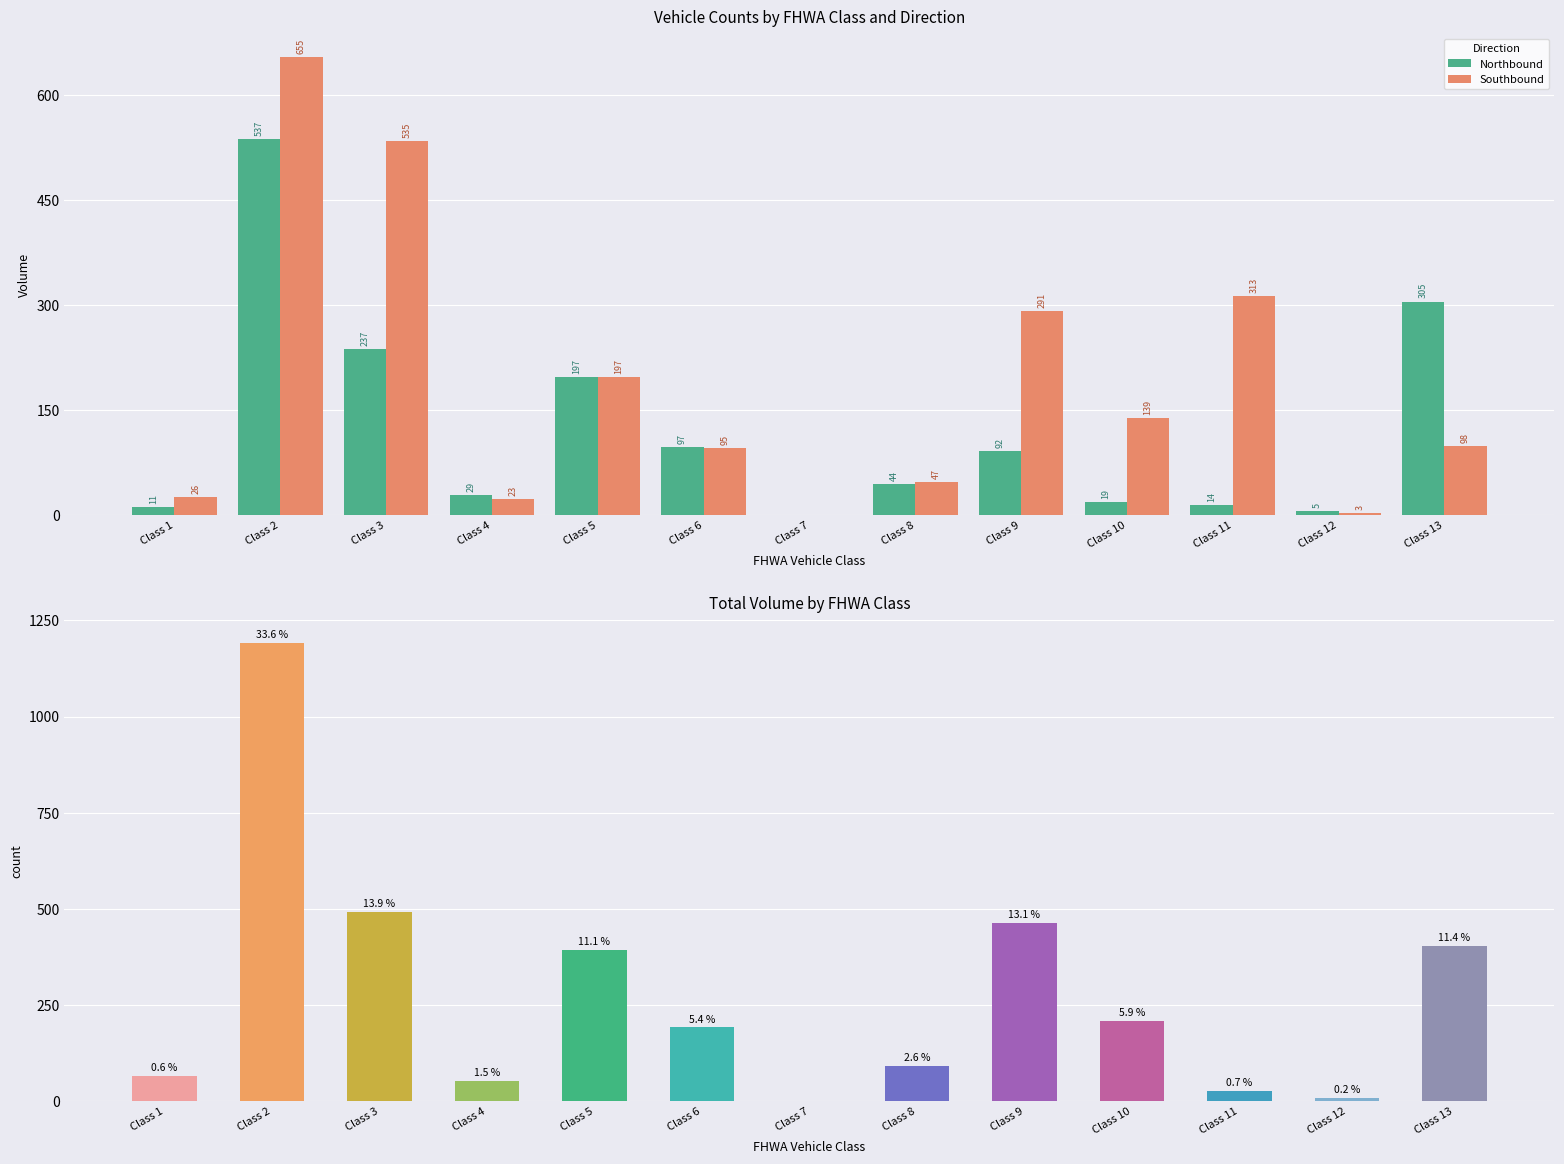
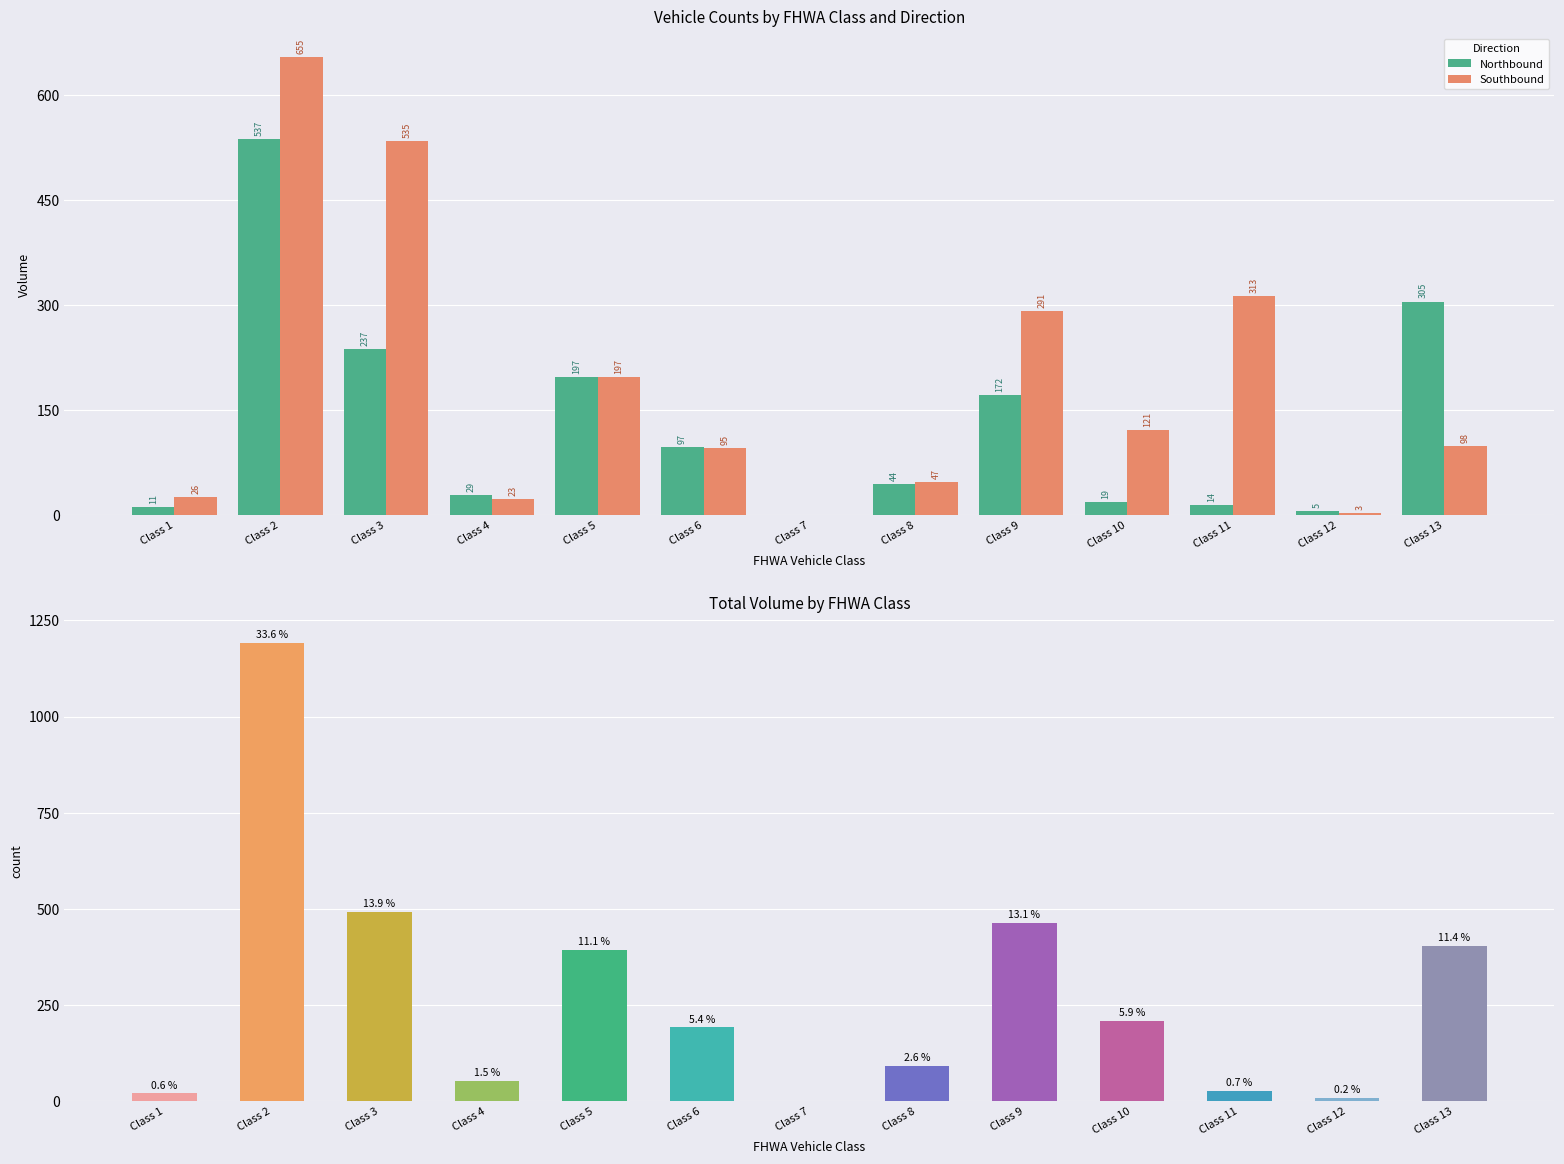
  {
    "Vehicle Counts by FHWA Class and Direction": {
      "Northbound": {
        "Class 1": 11,
        "Class 2": 537,
        "Class 3": 237,
        "Class 4": 29,
        "Class 5": 197,
        "Class 6": 97,
        "Class 8": 44,
-       "Class 9": 92,
+       "Class 9": 172,
        "Class 10": 19,
        "Class 11": 14,
        "Class 12": 5,
        "Class 13": 305
      },
      "Southbound": {
        "Class 1": 26,
        "Class 2": 655,
        "Class 3": 535,
        "Class 4": 23,
        "Class 5": 197,
        "Class 6": 95,
        "Class 8": 47,
        "Class 9": 291,
-       "Class 10": 139,
+       "Class 10": 121,
        "Class 11": 313,
        "Class 12": 3,
        "Class 13": 98
      }
    },
    "Total Volume by FHWA Class": {
-     "Class 1": 70,
+     "Class 1": 20,
      "Class 7": 0
    }
  }
